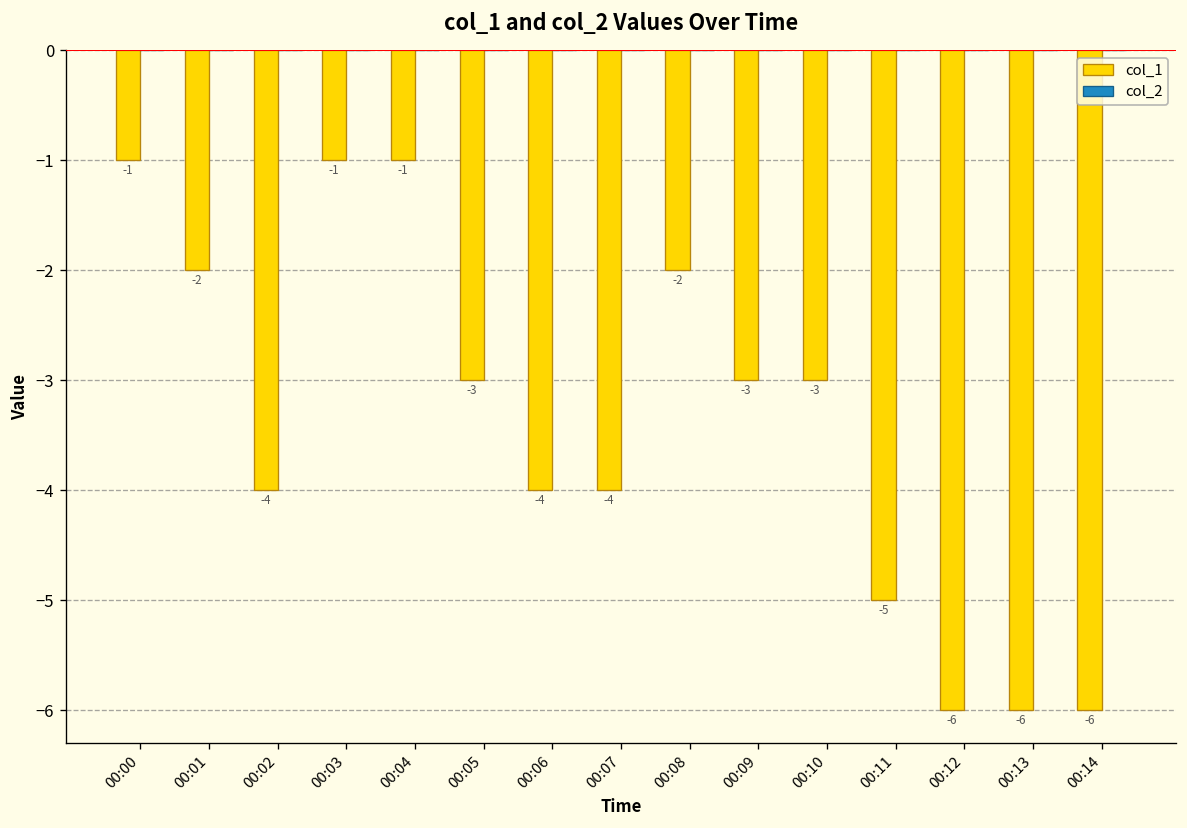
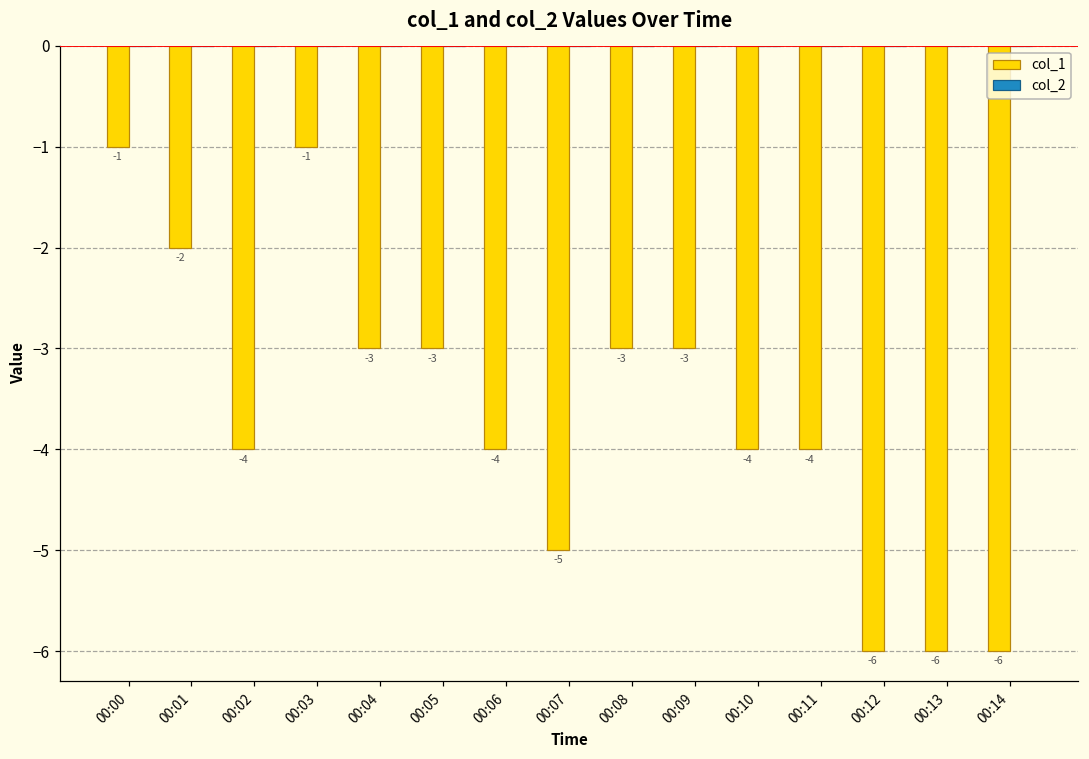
  {
    "col_1": {
      "00:00": -1,
      "00:01": -2,
      "00:02": -4,
      "00:03": -1,
-     "00:04": -1,
+     "00:04": -3,
      "00:05": -3,
      "00:06": -4,
-     "00:07": -4,
-     "00:08": -2,
+     "00:07": -5,
+     "00:08": -3,
      "00:09": -3,
-     "00:10": -3,
-     "00:11": -5,
+     "00:10": -4,
+     "00:11": -4,
      "00:12": -6,
      "00:13": -6,
      "00:14": -6
    },
    "col_2": {
      "00:00": 0.0,
      "00:01": 0.0,
      "00:02": 0.0,
      "00:03": 0.0,
      "00:04": 0.0,
      "00:05": 0.0,
      "00:06": 0.0,
      "00:07": 0.0,
      "00:08": 0.0,
      "00:09": 0.0,
      "00:10": 0.0,
      "00:11": 0.0,
      "00:12": 0.0,
      "00:13": 0.0,
      "00:14": 0.0
    }
  }
